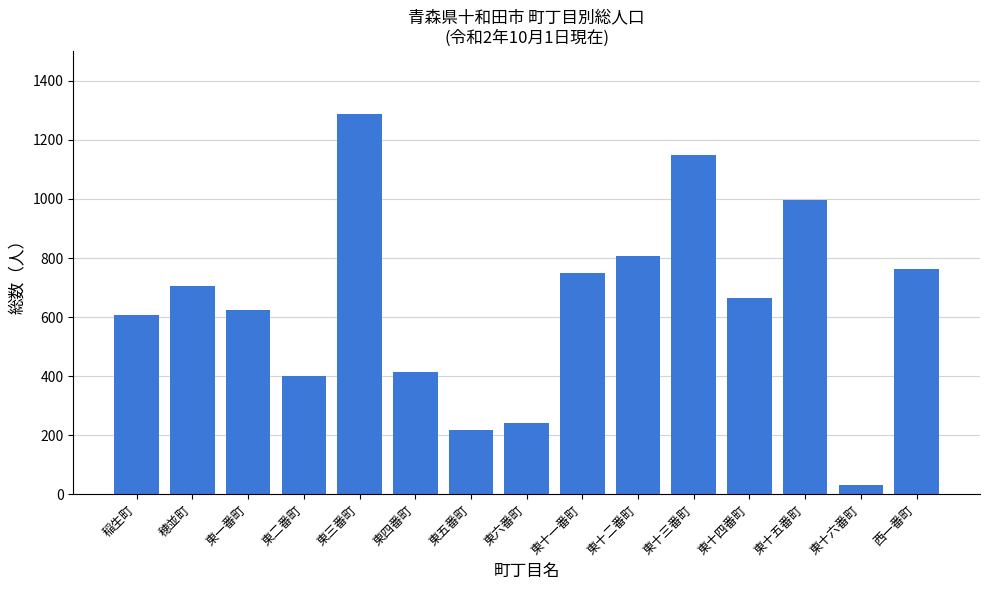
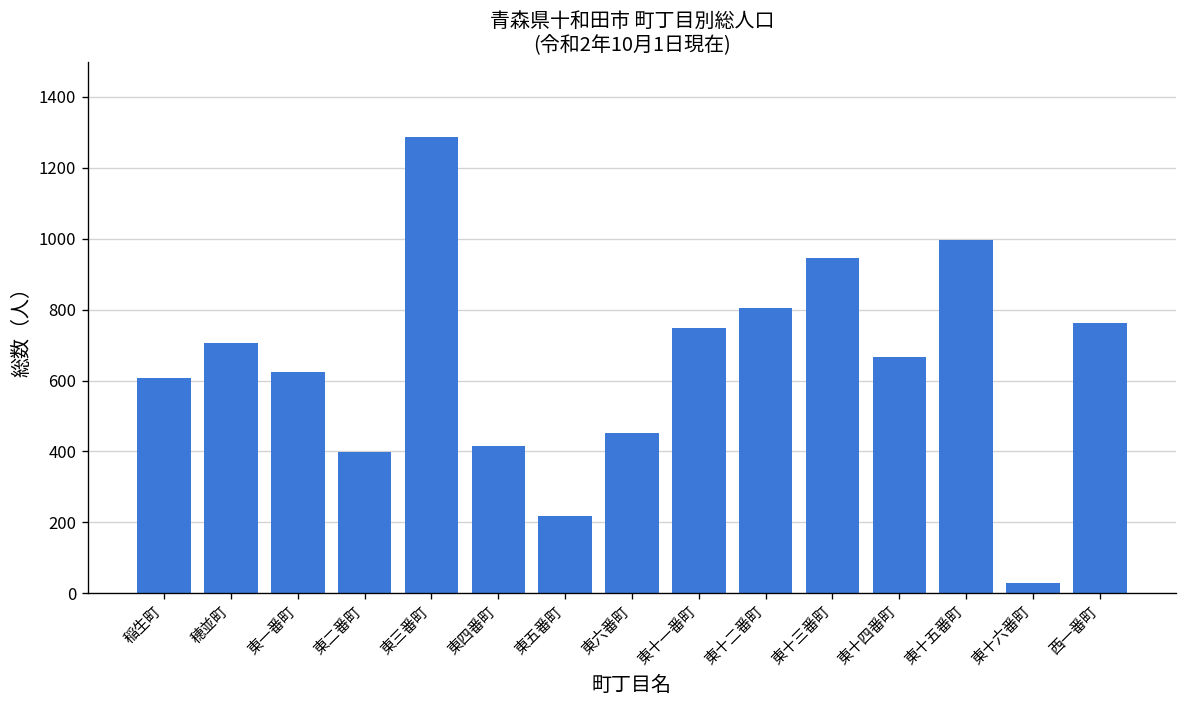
  {
    "稲生町": 610,
    "穂並町": 710,
    "東一番町": 620,
    "東二番町": 400,
    "東三番町": 1290,
    "東四番町": 420,
    "東五番町": 220,
-   "東六番町": 240,
+   "東六番町": 450,
    "東十一番町": 750,
    "東十二番町": 810,
-   "東十三番町": 1150,
+   "東十三番町": 950,
    "東十四番町": 670,
    "東十五番町": 1000,
    "東十六番町": 30,
    "西一番町": 760
  }
